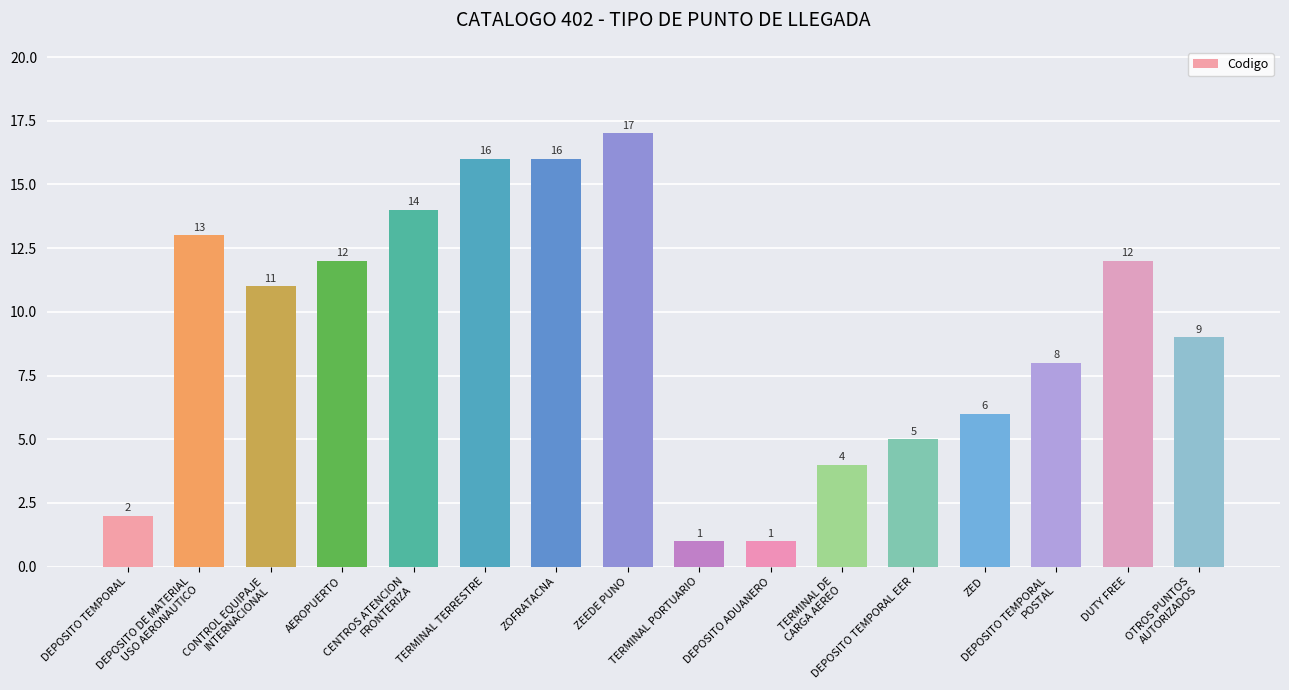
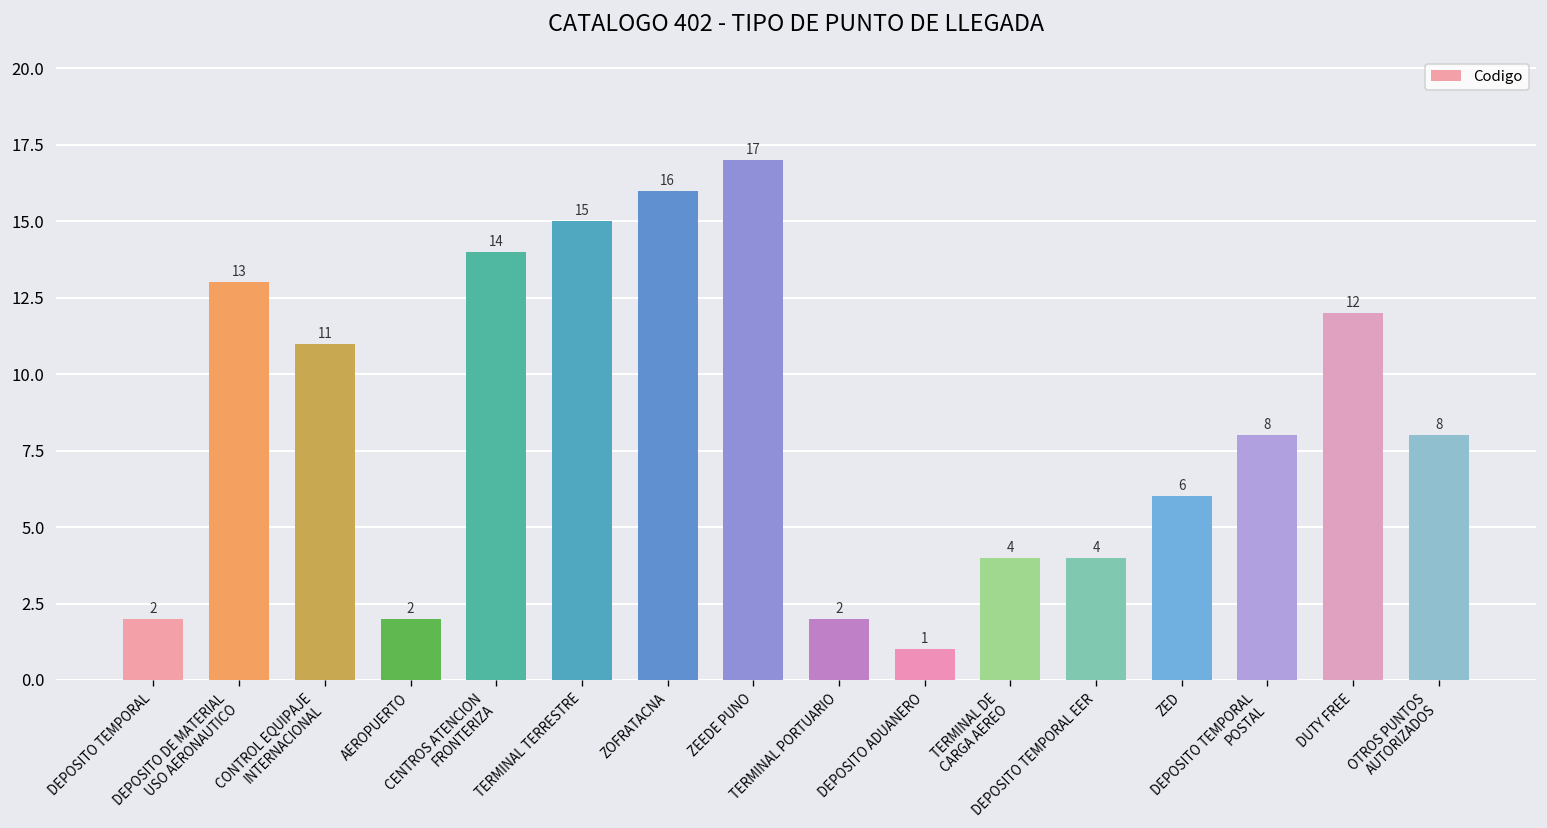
  {
    "DEPOSITO TEMPORAL": 2,
    "DEPOSITO DE MATERIAL USO AERONAUTICO": 13,
    "CONTROL EQUIPAJE INTERNACIONAL": 11,
-   "AEROPUERTO": 12,
+   "AEROPUERTO": 2,
    "CENTROS ATENCION FRONTERIZA": 14,
-   "TERMINAL TERRESTRE": 16,
+   "TERMINAL TERRESTRE": 15,
    "ZOFRATACNA": 16,
    "ZEEDE PUNO": 17,
-   "TERMINAL PORTUARIO": 1,
+   "TERMINAL PORTUARIO": 2,
    "DEPOSITO ADUANERO": 1,
    "TERMINAL DE CARGA AEREO": 4,
-   "DEPOSITO TEMPORAL EER": 5,
+   "DEPOSITO TEMPORAL EER": 4,
    "ZED": 6,
    "DEPOSITO TEMPORAL POSTAL": 8,
    "DUTY FREE": 12,
-   "OTROS PUNTOS AUTORIZADOS": 9
+   "OTROS PUNTOS AUTORIZADOS": 8
  }
